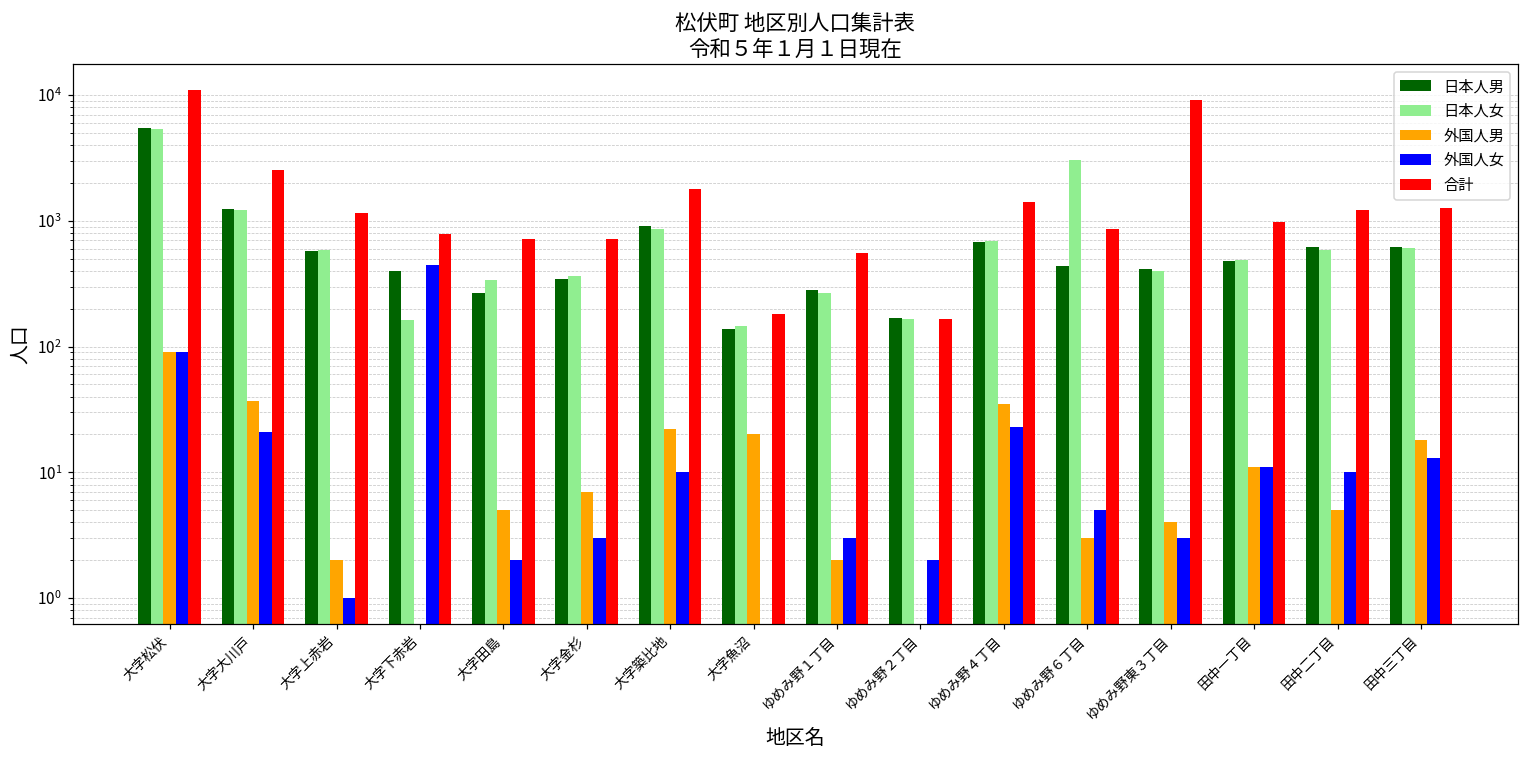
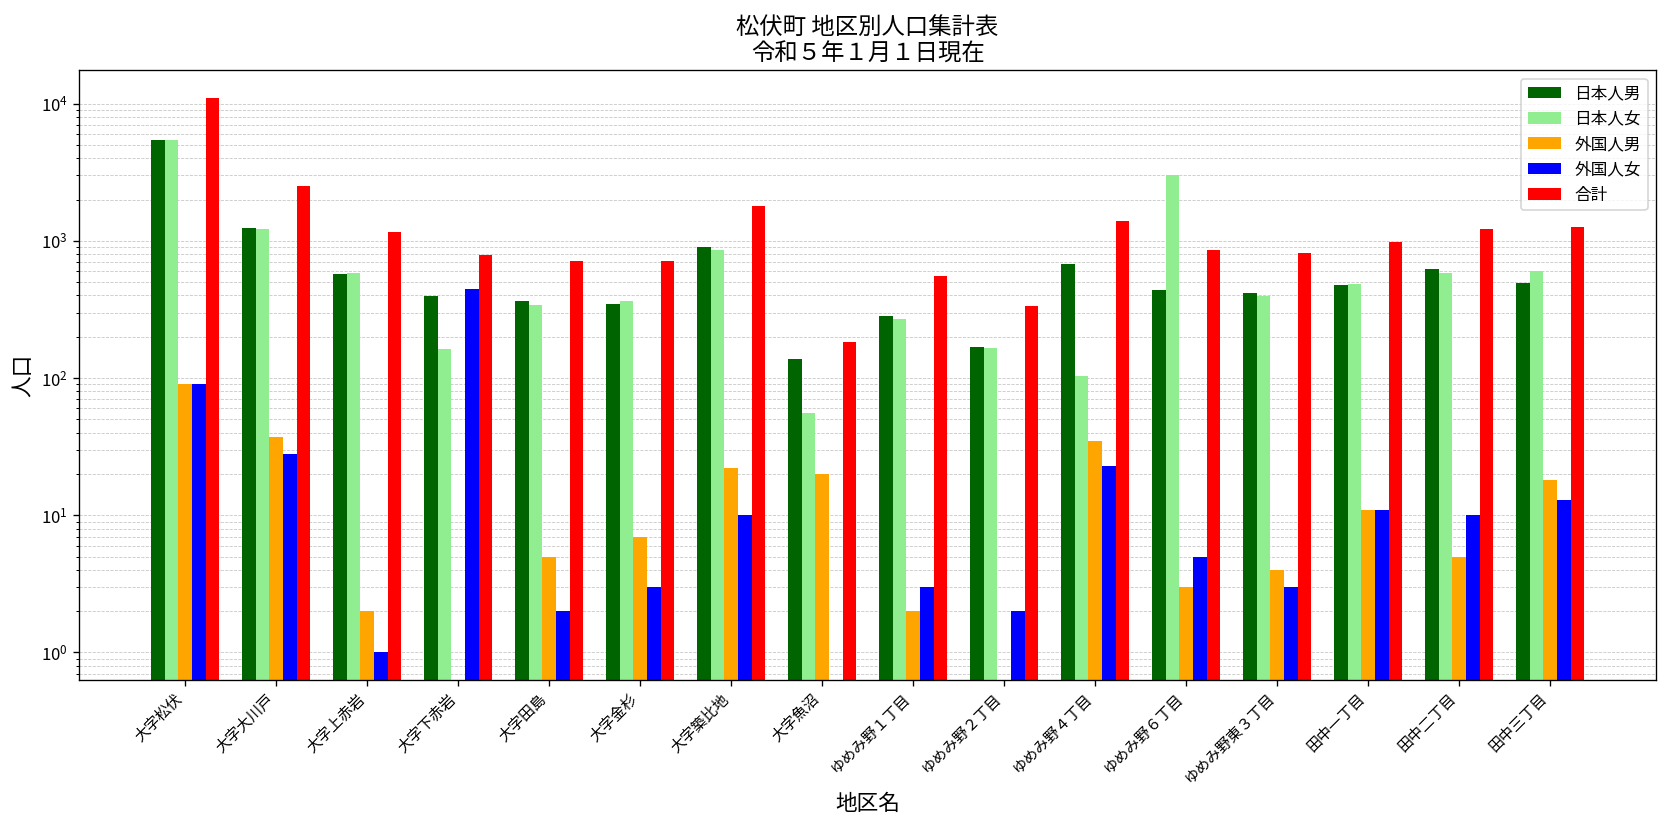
  {
    "日本人男": {
      "大字松伏": 5000,
      "大字大川戸": 1200,
      "大字上赤岩": 600,
      "大字下赤岩": 400,
-     "大字田島": 270,
+     "大字田島": 370,
      "大字金杉": 350,
      "大字築比地": 900,
      "大字魚沼": 140,
      "ゆめみ野１丁目": 280,
      "ゆめみ野２丁目": 170,
      "ゆめみ野４丁目": 700,
      "ゆめみ野６丁目": 440,
      "ゆめみ野東３丁目": 420,
      "田中一丁目": 480,
      "田中二丁目": 600,
-     "田中三丁目": 600
+     "田中三丁目": 490
    },
    "日本人女": {
      "大字松伏": 5000,
      "大字大川戸": 1200,
      "大字上赤岩": 600,
      "大字下赤岩": 160,
      "大字田島": 340,
      "大字金杉": 360,
      "大字築比地": 900,
-     "大字魚沼": 150,
+     "大字魚沼": 60,
      "ゆめみ野１丁目": 270,
      "ゆめみ野２丁目": 170,
-     "ゆめみ野４丁目": 700,
+     "ゆめみ野４丁目": 100,
      "ゆめみ野６丁目": 3000,
      "ゆめみ野東３丁目": 400,
      "田中一丁目": 480,
      "田中二丁目": 600,
      "田中三丁目": 600
    },
    "外国人男": {
      "大字松伏": 90,
      "大字大川戸": 37,
      "大字上赤岩": 2,
      "大字田島": 5,
      "大字金杉": 7,
      "大字築比地": 22,
      "大字魚沼": 20,
      "ゆめみ野１丁目": 2,
      "ゆめみ野４丁目": 35,
      "ゆめみ野６丁目": 3,
      "ゆめみ野東３丁目": 4,
      "田中一丁目": 11,
      "田中二丁目": 5,
      "田中三丁目": 18
    },
    "外国人女": {
      "大字松伏": 90,
-     "大字大川戸": 21,
+     "大字大川戸": 28,
      "大字上赤岩": 1,
      "大字下赤岩": 450,
      "大字田島": 2,
      "大字金杉": 3,
      "大字築比地": 10,
      "ゆめみ野１丁目": 3,
      "ゆめみ野２丁目": 2,
      "ゆめみ野４丁目": 23,
      "ゆめみ野６丁目": 5,
      "ゆめみ野東３丁目": 3,
      "田中一丁目": 11,
      "田中二丁目": 10,
      "田中三丁目": 13
    },
    "合計": {
      "大字松伏": 11000,
      "大字大川戸": 2500,
      "大字上赤岩": 1200,
      "大字下赤岩": 800,
      "大字田島": 700,
      "大字金杉": 700,
      "大字築比地": 1800,
      "大字魚沼": 180,
      "ゆめみ野１丁目": 600,
-     "ゆめみ野２丁目": 170,
+     "ゆめみ野２丁目": 340,
      "ゆめみ野４丁目": 1400,
      "ゆめみ野６丁目": 900,
-     "ゆめみ野東３丁目": 9000,
+     "ゆめみ野東３丁目": 800,
      "田中一丁目": 1000,
      "田中二丁目": 1200,
      "田中三丁目": 1300
    }
  }
